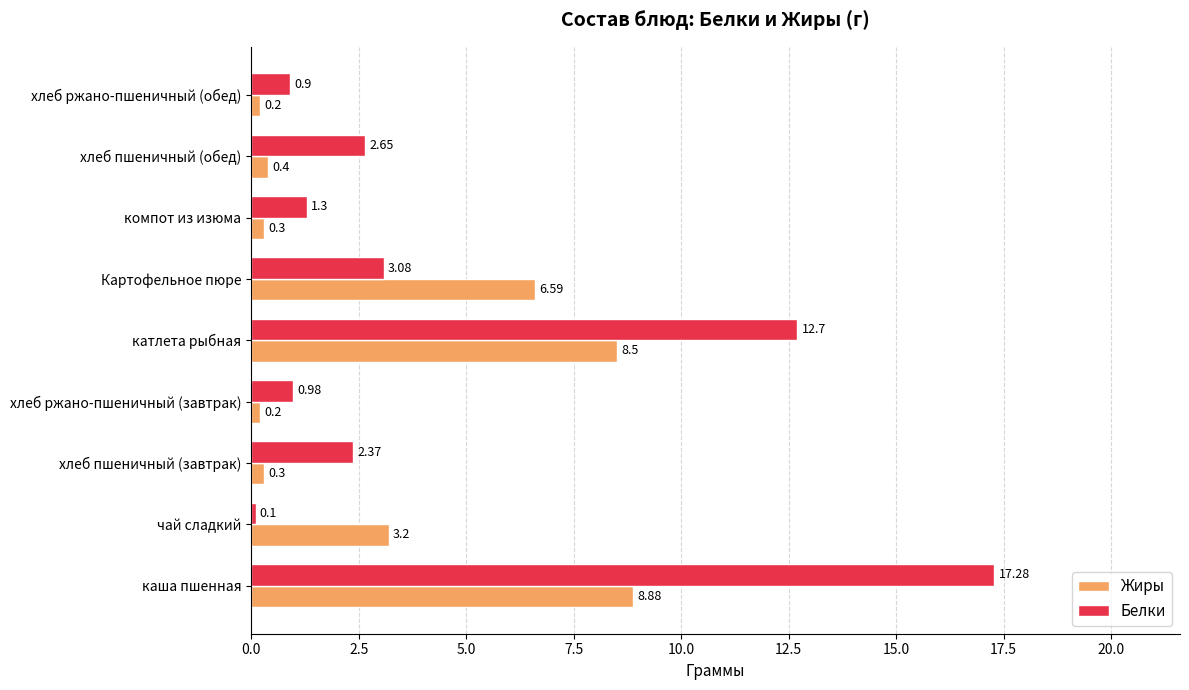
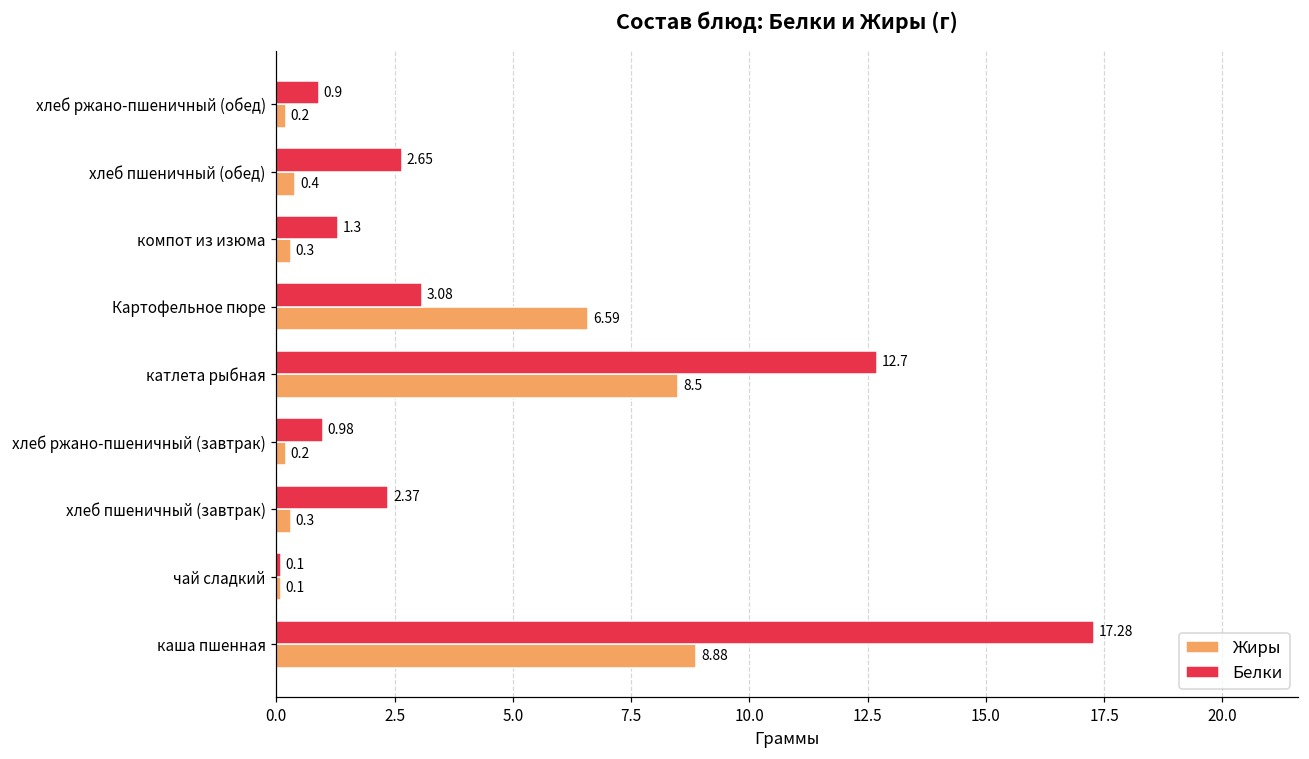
  {
    "Жиры": {
      "хлеб ржано-пшеничный (обед)": 0.2,
      "хлеб пшеничный (обед)": 0.4,
      "компот из изюма": 0.3,
      "Картофельное пюре": 6.59,
      "катлета рыбная": 8.5,
      "хлеб ржано-пшеничный (завтрак)": 0.2,
      "хлеб пшеничный (завтрак)": 0.3,
-     "чай сладкий": 3.2,
+     "чай сладкий": 0.1,
      "каша пшенная": 8.88
    },
    "Белки": {
      "хлеб ржано-пшеничный (обед)": 0.9,
      "хлеб пшеничный (обед)": 2.65,
      "компот из изюма": 1.3,
      "Картофельное пюре": 3.08,
      "катлета рыбная": 12.7,
      "хлеб ржано-пшеничный (завтрак)": 0.98,
      "хлеб пшеничный (завтрак)": 2.37,
      "чай сладкий": 0.1,
      "каша пшенная": 17.28
    }
  }
